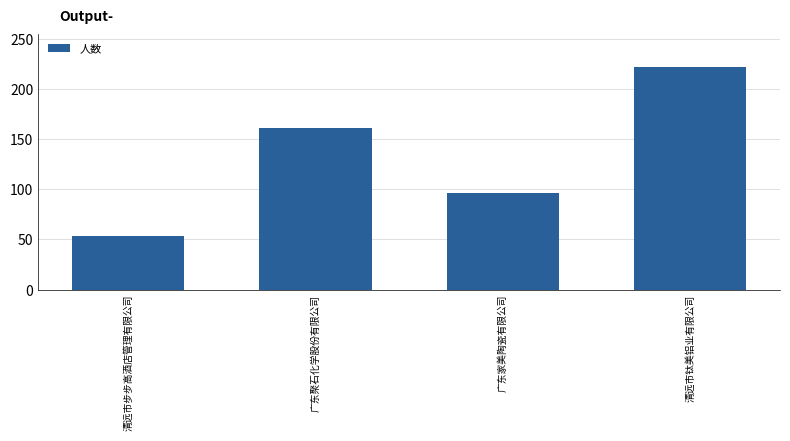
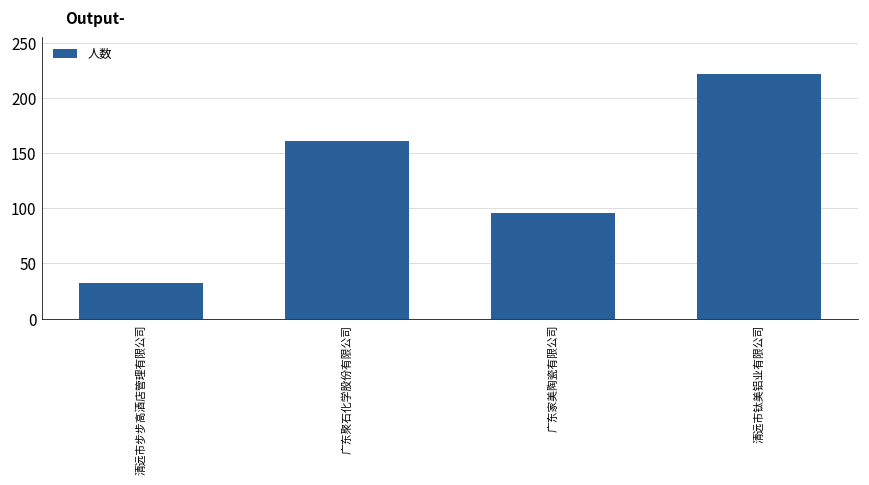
  {
-   "清远市步步高酒店管理有限公司": 53,
+   "清远市步步高酒店管理有限公司": 32,
    "广东聚石化学股份有限公司": 161,
    "广东家美陶瓷有限公司": 96,
    "清远市钛美铝业有限公司": 222
  }
